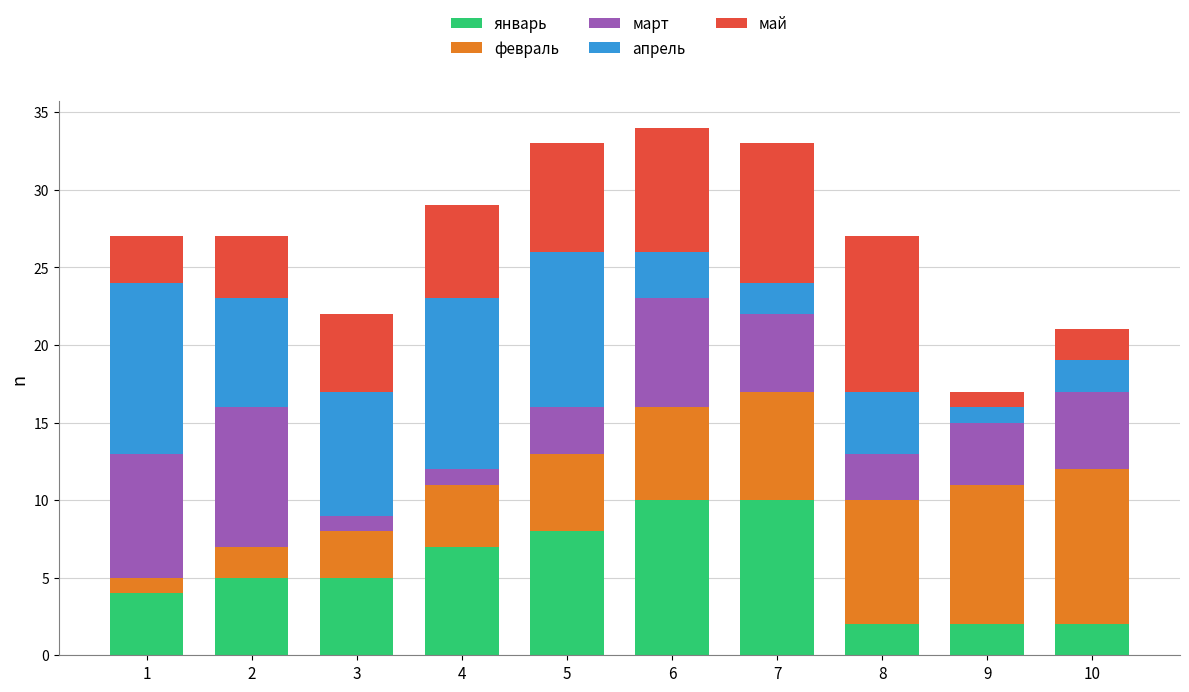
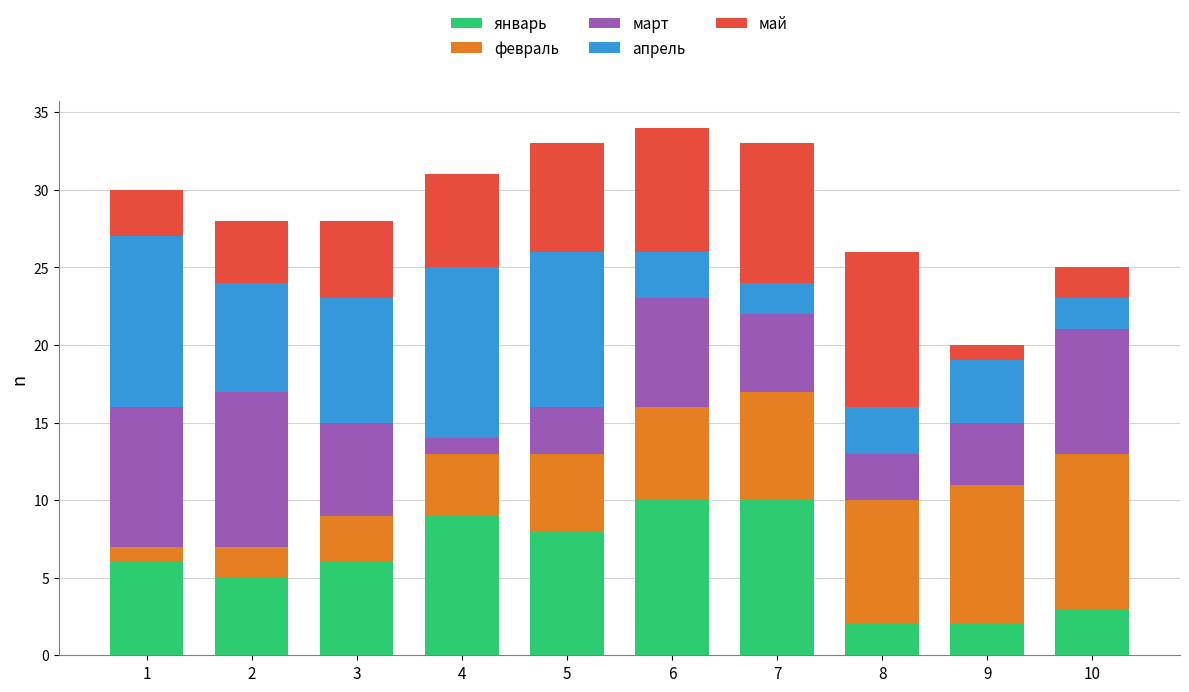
  {
    "январь": {
-     "1": 4,
+     "1": 6,
      "2": 5,
-     "3": 5,
-     "4": 7,
+     "3": 6,
+     "4": 9,
      "5": 8,
      "6": 10,
      "7": 10,
      "8": 2,
      "9": 2,
-     "10": 2
+     "10": 3
    },
    "март": {
-     "1": 8,
-     "2": 9,
-     "3": 1,
+     "1": 9,
+     "2": 10,
+     "3": 6,
      "4": 1,
      "5": 3,
      "6": 7,
      "7": 5,
      "8": 3,
      "9": 4,
-     "10": 5
+     "10": 8
    },
    "апрель": {
      "1": 11,
      "2": 7,
      "3": 8,
      "4": 11,
      "5": 10,
      "6": 3,
      "7": 2,
-     "8": 4,
-     "9": 1,
+     "8": 3,
+     "9": 4,
      "10": 2
    }
  }
